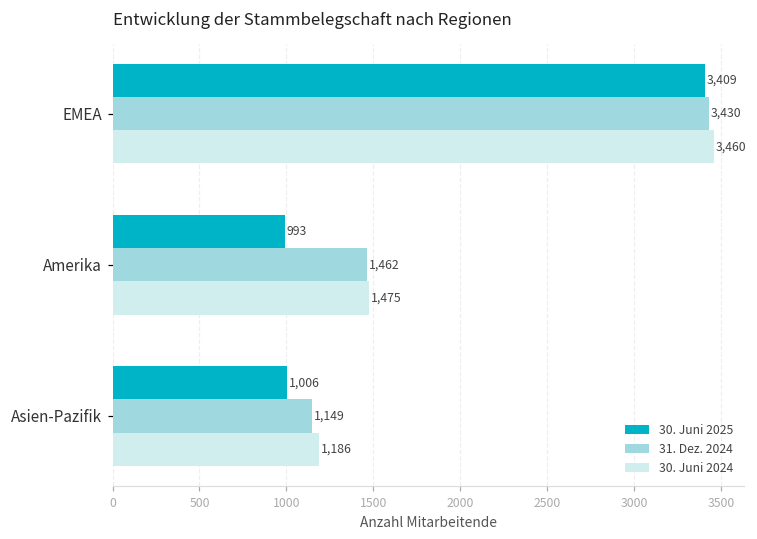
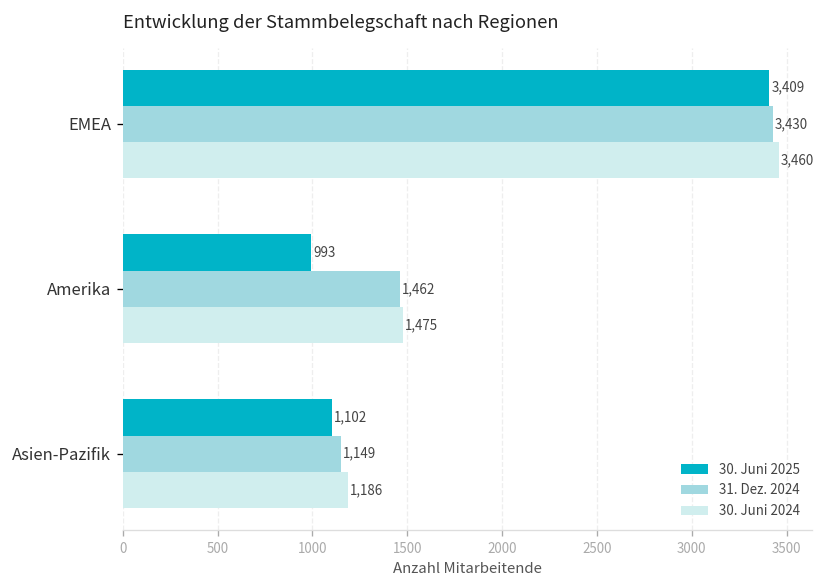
  {
    "30. Juni 2025": {
      "EMEA": "3,409",
      "Amerika": "993",
-     "Asien-Pazifik": "1,006"
+     "Asien-Pazifik": "1,102"
    }
  }
